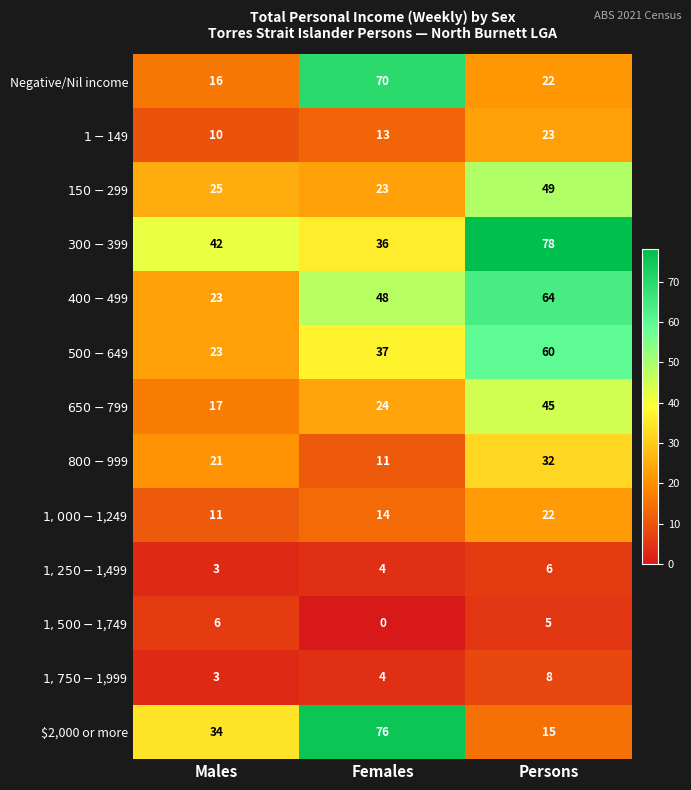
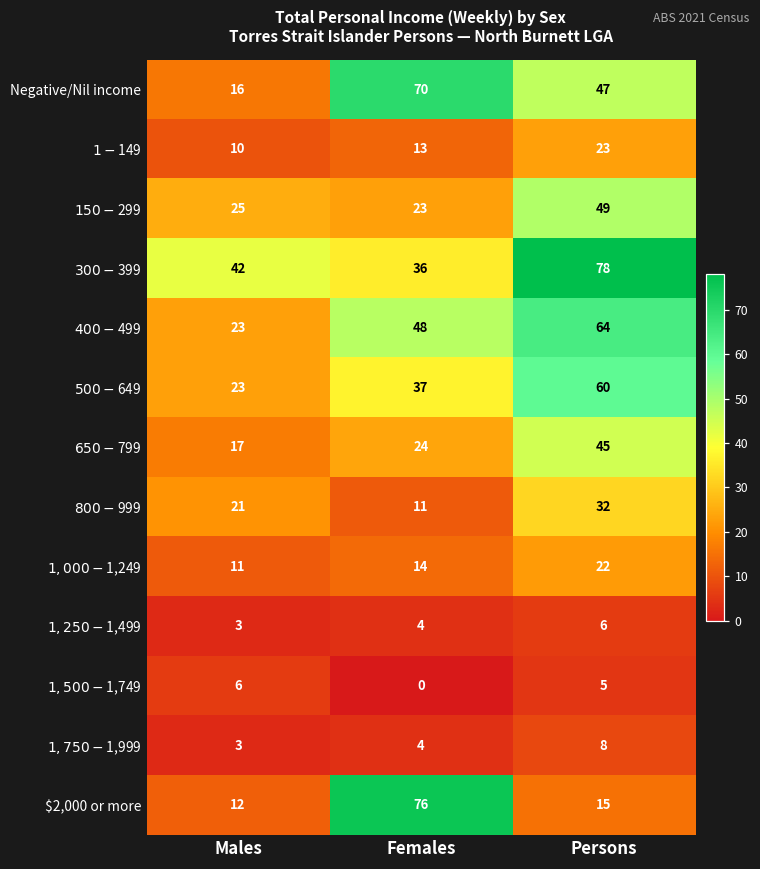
  {
    "Negative/Nil income": {
      "Males": 16,
      "Females": 70,
-     "Persons": 22
+     "Persons": 47
    },
    "$2,000 or more": {
-     "Males": 34,
+     "Males": 12,
      "Females": 76,
      "Persons": 15
    }
  }
